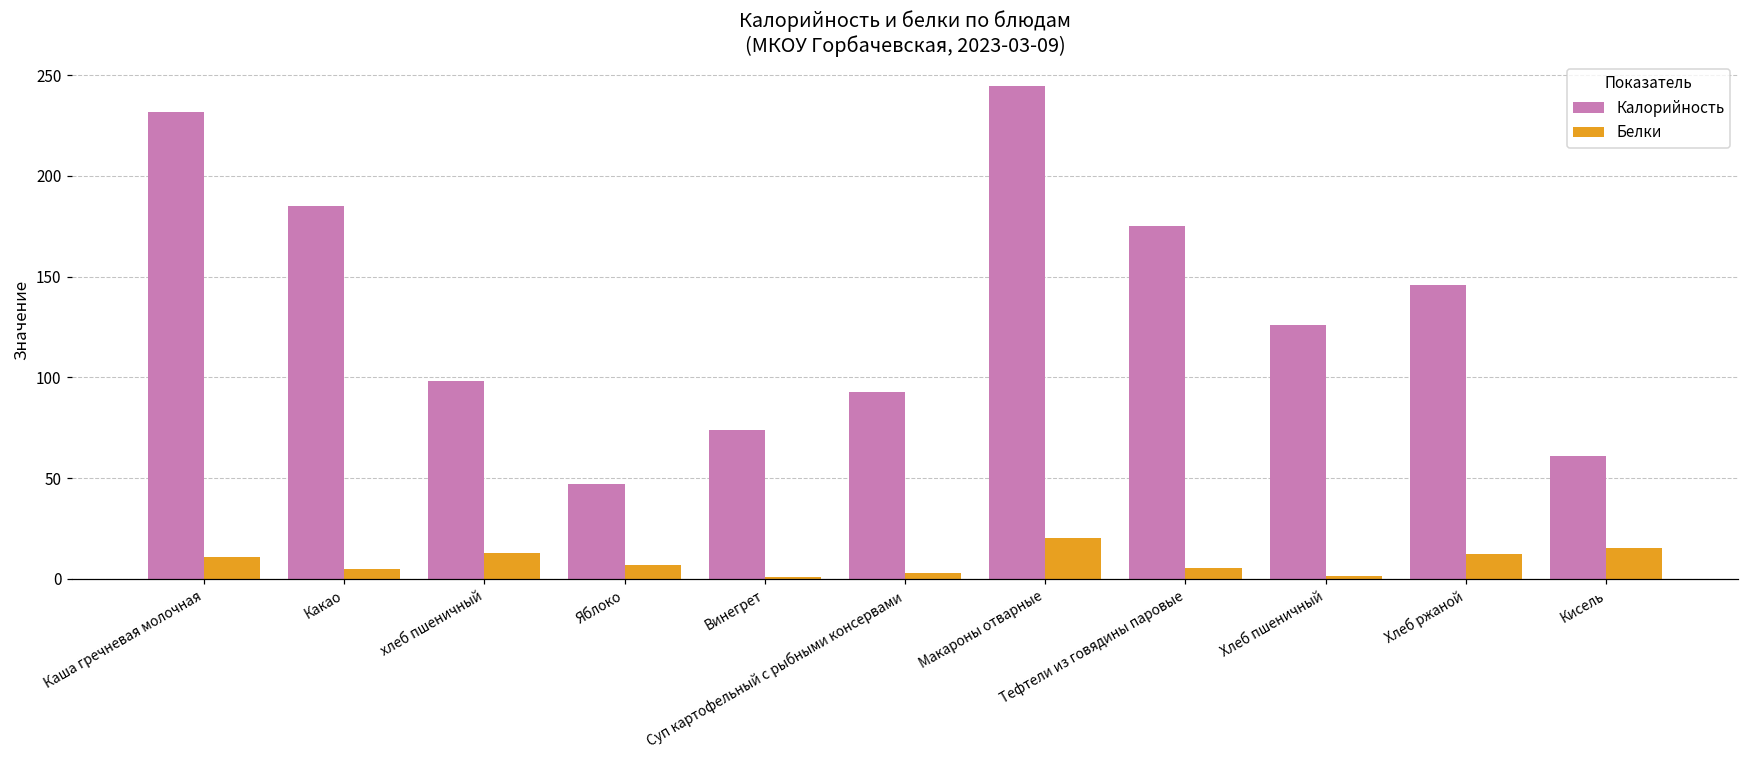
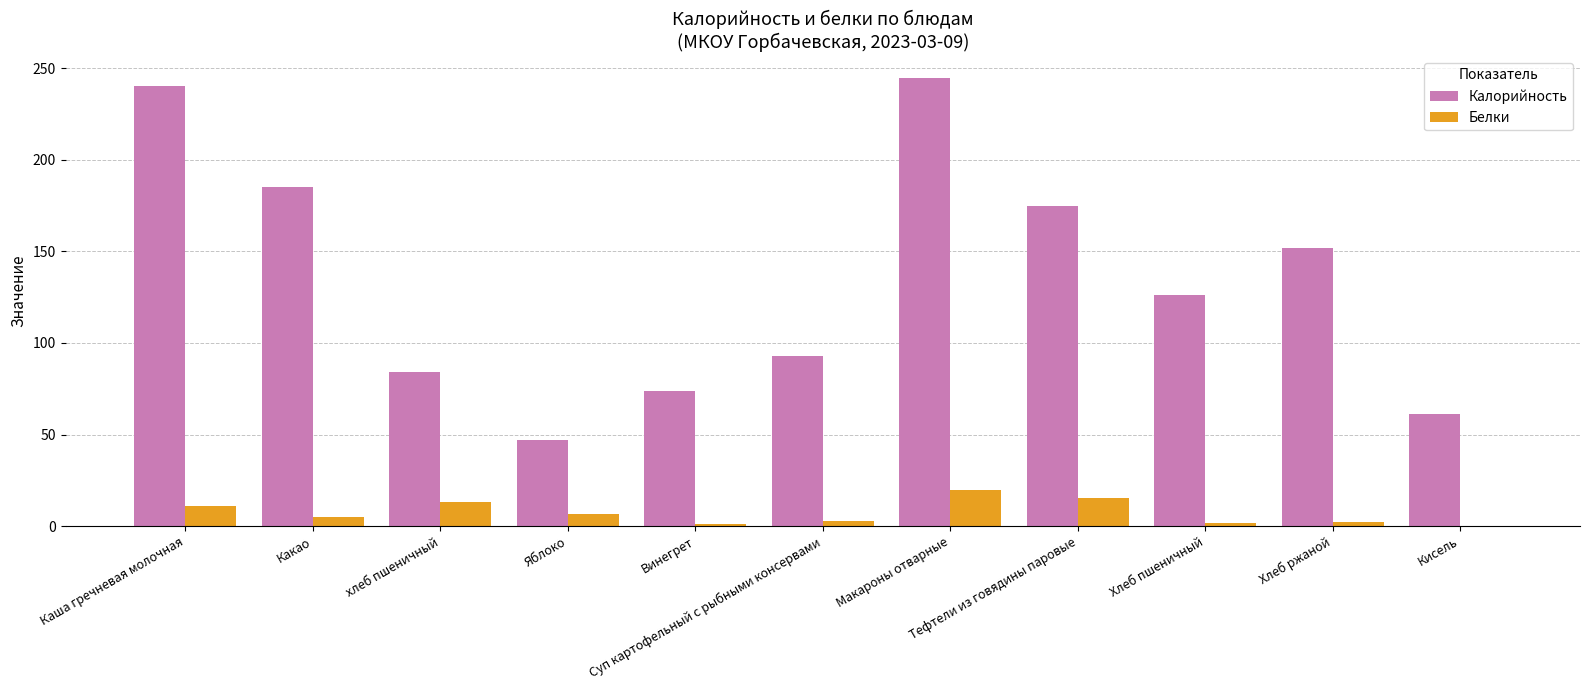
  {
    "Калорийность": {
-     "Каша гречневая молочная": 232,
+     "Каша гречневая молочная": 241,
      "Какао": 185,
-     "хлеб пшеничный": 98,
+     "хлеб пшеничный": 84,
      "Яблоко": 47,
      "Винегрет": 74,
      "Суп картофельный с рыбными консервами": 93,
      "Макароны отварные": 245,
      "Тефтели из говядины паровые": 175,
      "Хлеб пшеничный": 126,
-     "Хлеб ржаной": 146,
+     "Хлеб ржаной": 152,
      "Кисель": 61
    },
    "Белки": {
      "Каша гречневая молочная": 11,
      "Какао": 5,
      "хлеб пшеничный": 13,
      "Яблоко": 7,
      "Суп картофельный с рыбными консервами": 3,
      "Макароны отварные": 20,
-     "Тефтели из говядины паровые": 6,
+     "Тефтели из говядины паровые": 15,
      "Хлеб пшеничный": 2,
-     "Хлеб ржаной": 12,
-     "Кисель": 15
+     "Хлеб ржаной": 2,
+     "Кисель": 0
    }
  }
